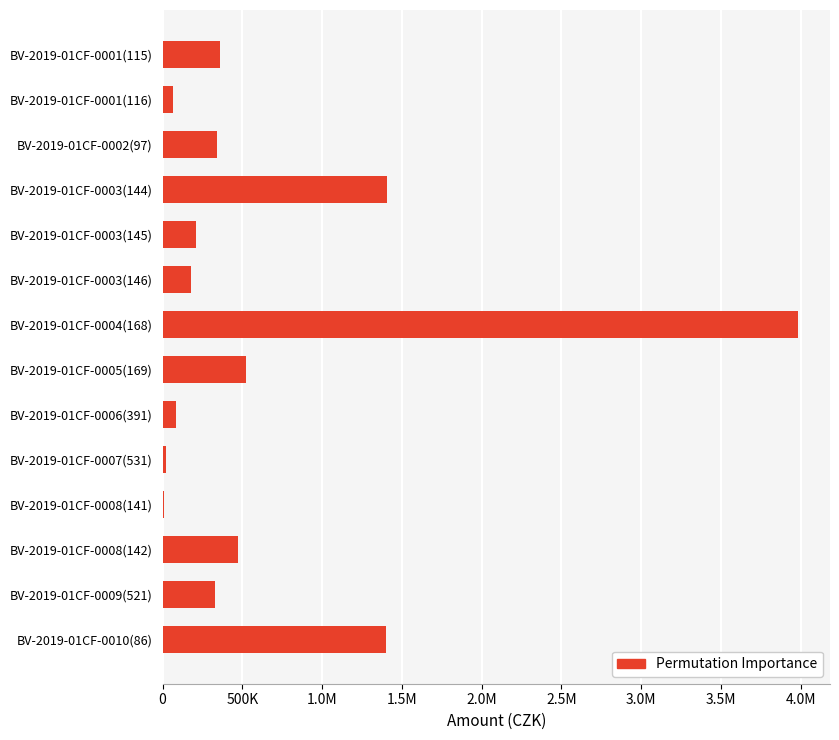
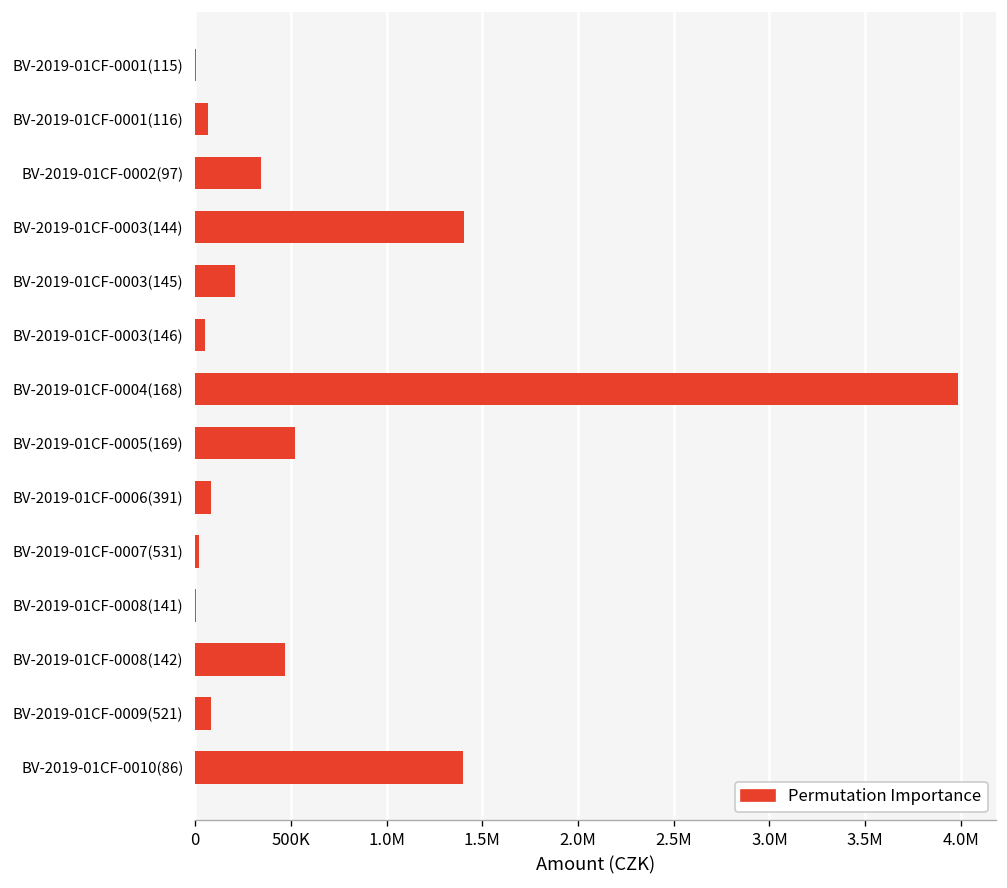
  {
-   "BV-2019-01CF-0001(115)": 360000,
+   "BV-2019-01CF-0001(115)": 0,
    "BV-2019-01CF-0001(116)": 70000,
    "BV-2019-01CF-0002(97)": 340000,
    "BV-2019-01CF-0003(144)": 1410000,
    "BV-2019-01CF-0003(145)": 210000,
-   "BV-2019-01CF-0003(146)": 180000,
+   "BV-2019-01CF-0003(146)": 50000,
    "BV-2019-01CF-0004(168)": 3980000,
    "BV-2019-01CF-0005(169)": 520000,
    "BV-2019-01CF-0006(391)": 90000,
    "BV-2019-01CF-0007(531)": 20000,
    "BV-2019-01CF-0008(142)": 470000,
-   "BV-2019-01CF-0009(521)": 330000,
+   "BV-2019-01CF-0009(521)": 90000,
    "BV-2019-01CF-0010(86)": 1400000
  }
